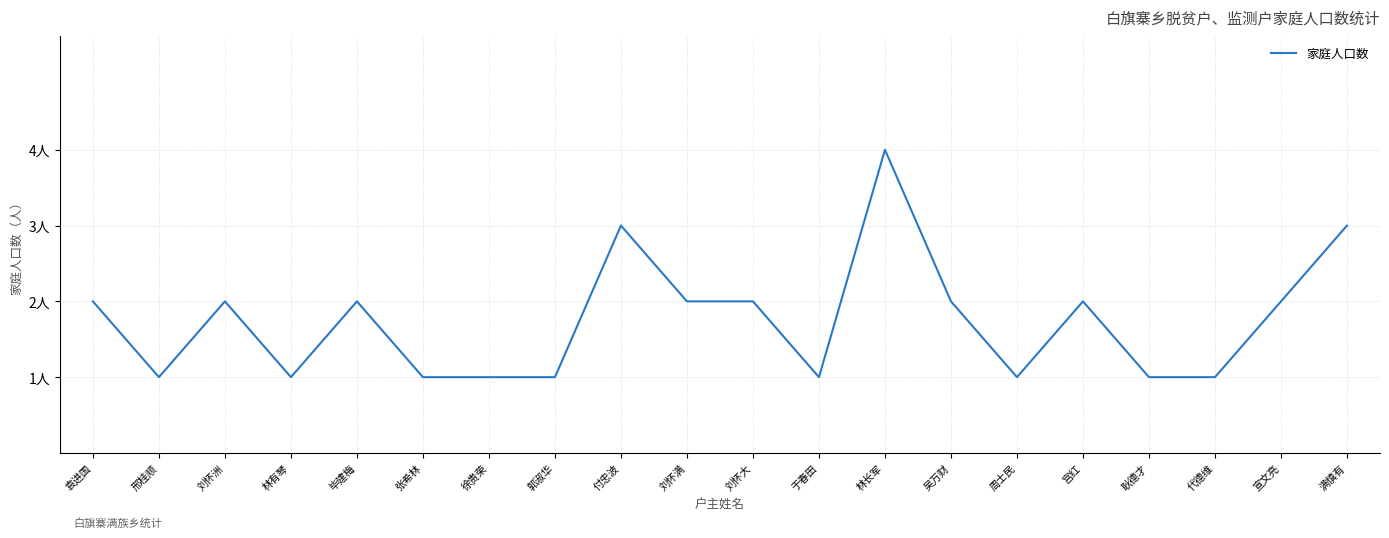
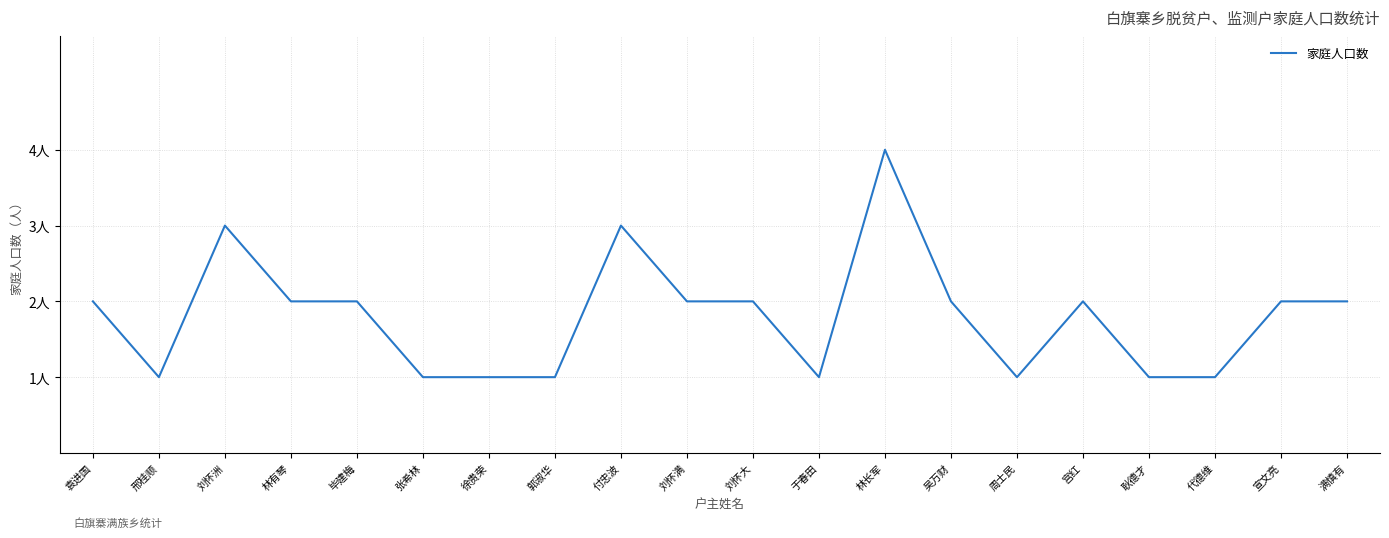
  {
    "袁进国": "2人",
    "邢桂顺": "1人",
-   "刘怀洲": "2人",
-   "林有琴": "1人",
+   "刘怀洲": "3人",
+   "林有琴": "2人",
    "毕建梅": "2人",
    "张希林": "1人",
    "徐贵荣": "1人",
    "郭淑华": "1人",
    "付忠波": "3人",
    "刘怀满": "2人",
    "刘怀大": "2人",
    "于春田": "1人",
    "林长军": "4人",
    "吴万财": "2人",
    "周士民": "1人",
    "宫红": "2人",
    "耿德才": "1人",
    "代德维": "1人",
    "宣文亮": "2人",
-   "满慎有": "3人"
+   "满慎有": "2人"
  }
